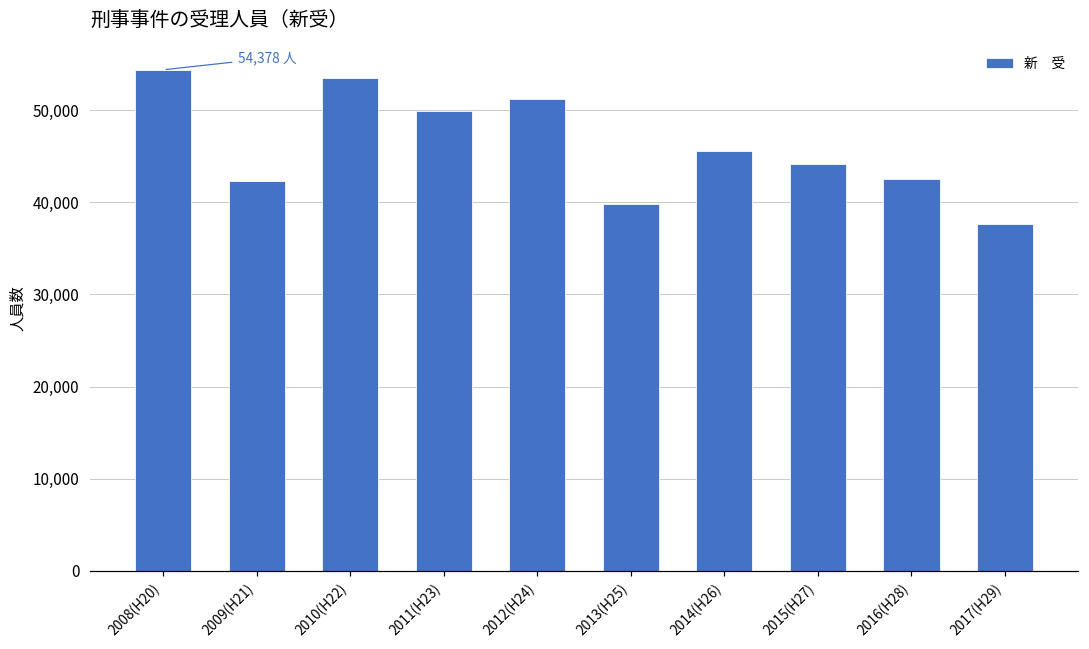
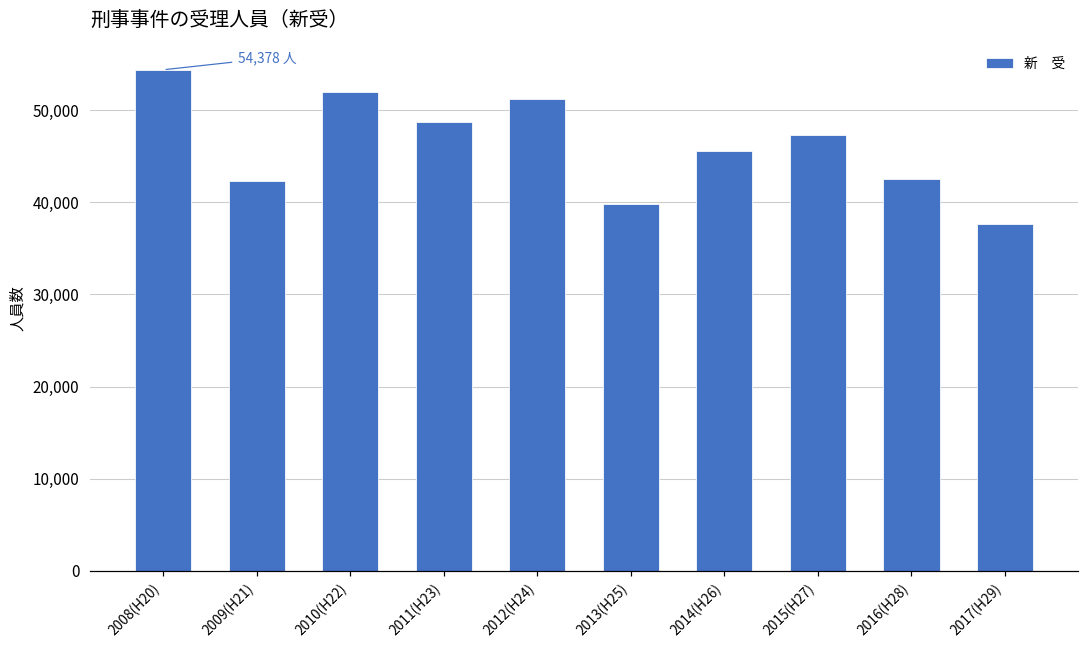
  {
    "2009(H21)": "42,000",
-   "2010(H22)": "53,000",
-   "2011(H23)": "50,000",
+   "2010(H22)": "52,000",
+   "2011(H23)": "49,000",
    "2012(H24)": "51,000",
    "2013(H25)": "40,000",
    "2014(H26)": "46,000",
-   "2015(H27)": "44,000",
+   "2015(H27)": "47,000",
    "2016(H28)": "42,000",
    "2017(H29)": "38,000"
  }
